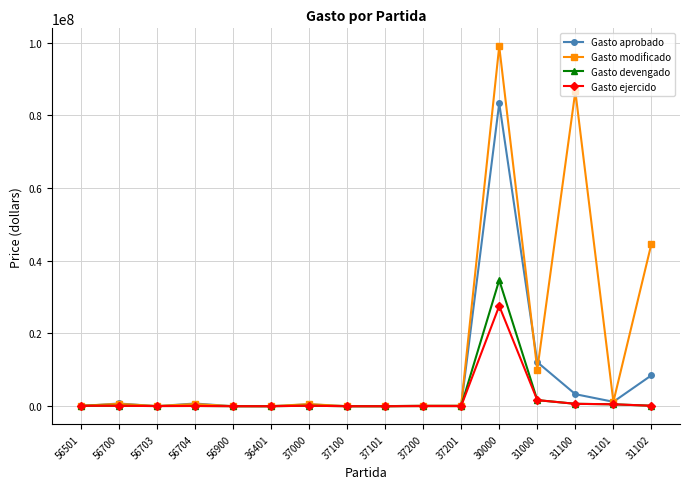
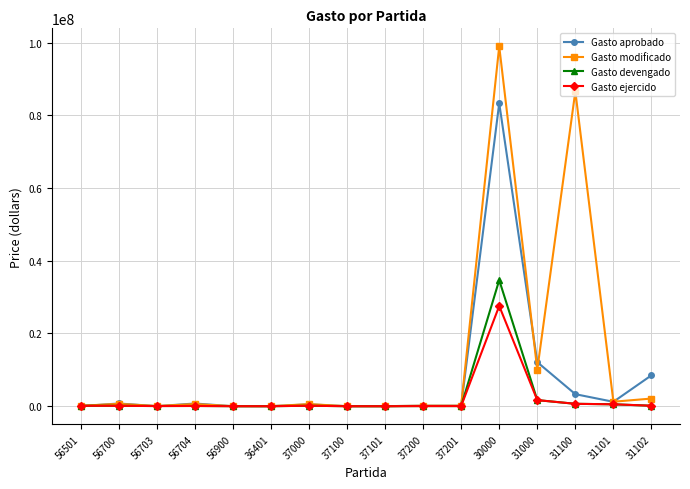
  {
    "Gasto aprobado": {
      "30000": 83000000,
      "31000": 12000000,
      "31100": 3000000,
      "31102": 8000000
    },
    "Gasto modificado": {
      "30000": 99000000,
      "31000": 10000000,
-     "31102": 45000000
+     "31102": 2000000
    },
    "Gasto devengado": {
      "30000": 35000000
    },
    "Gasto ejercido": {
      "30000": 28000000
    }
  }
